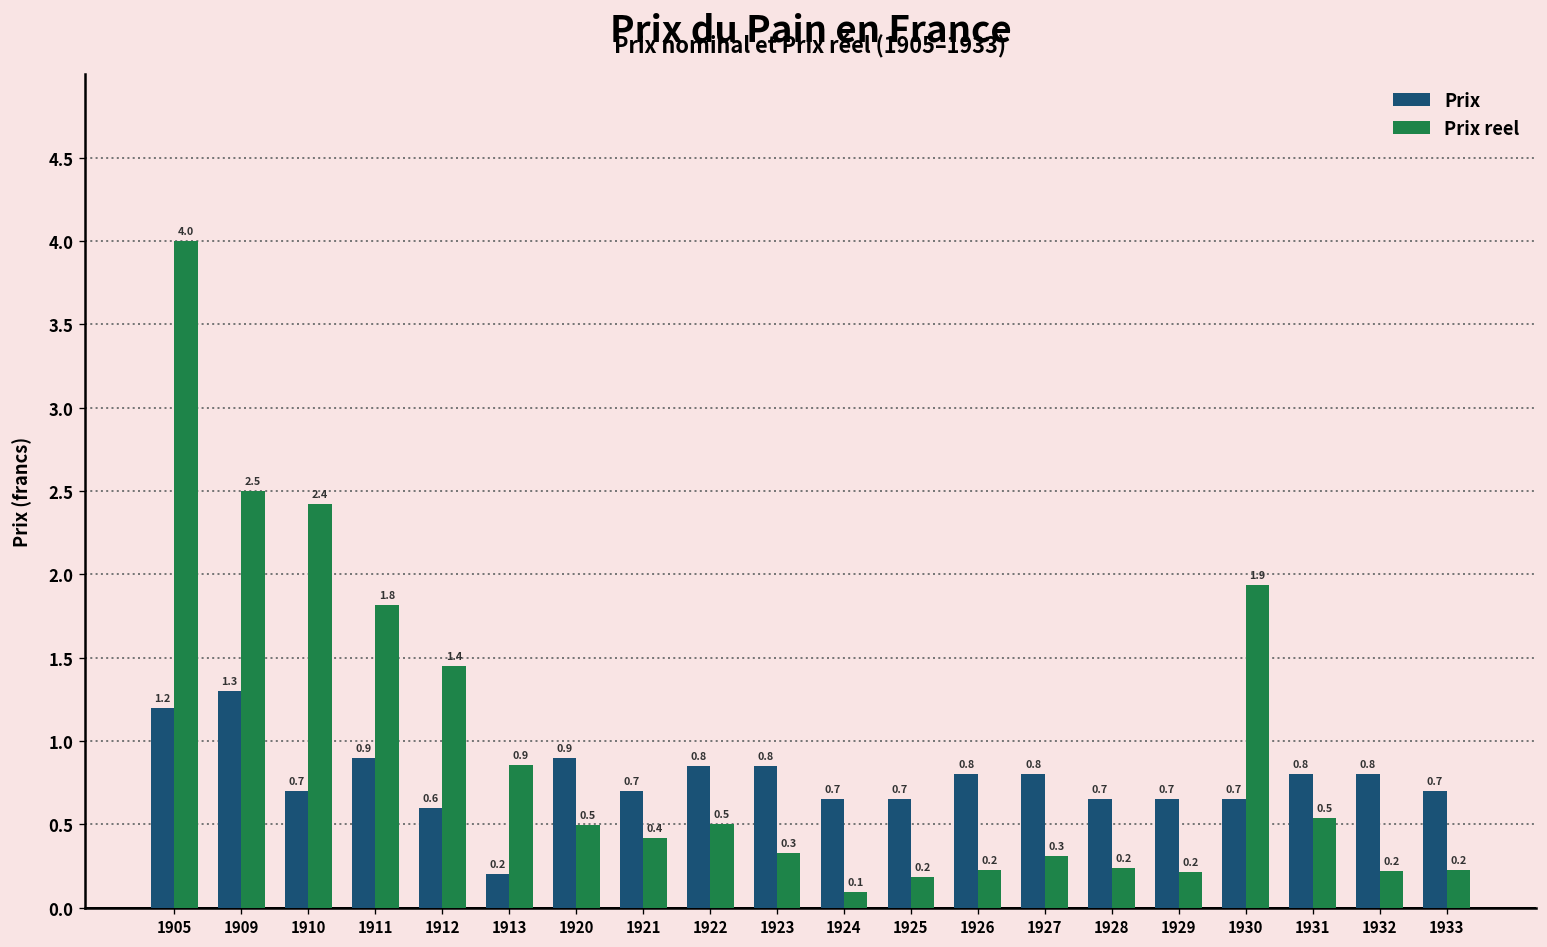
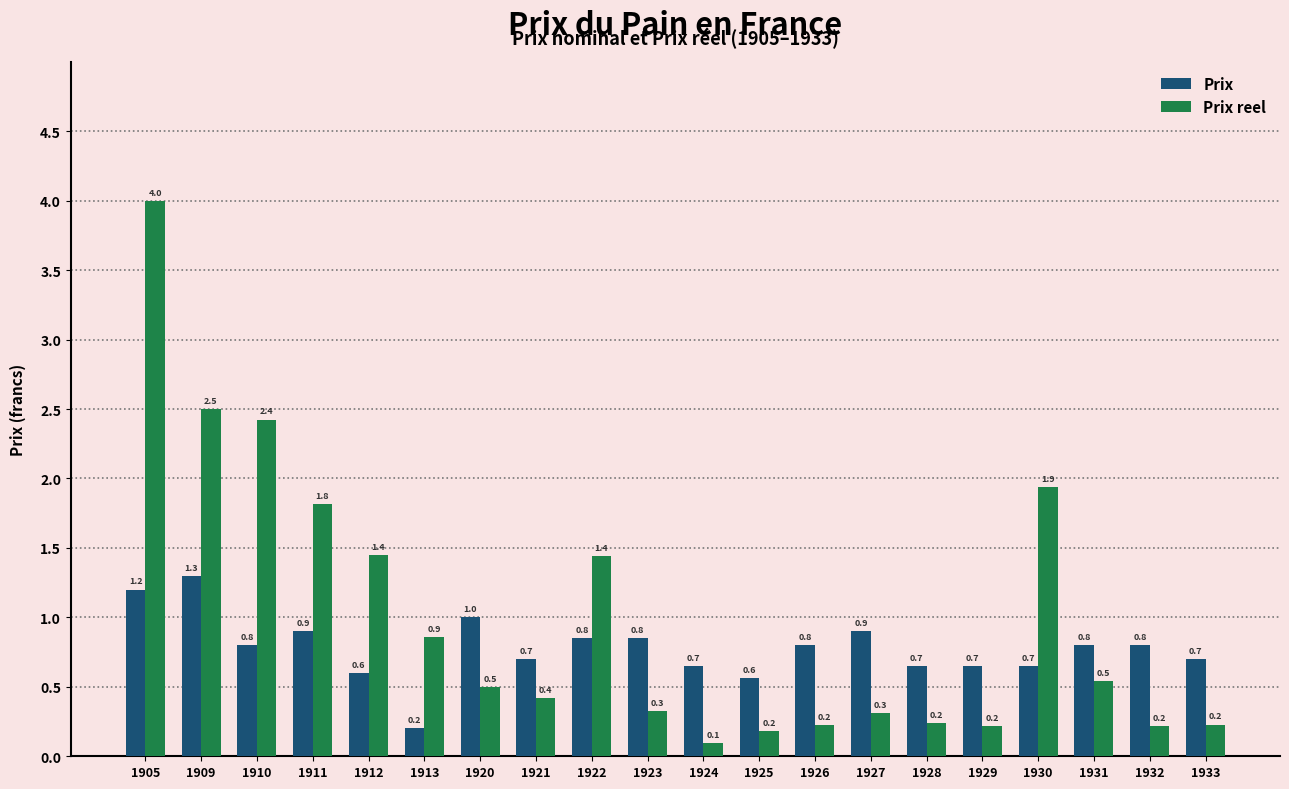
  {
    "Prix": {
      "1905": 1.2,
      "1909": 1.3,
-     "1910": 0.7,
+     "1910": 0.8,
      "1911": 0.9,
      "1912": 0.6,
      "1913": 0.2,
-     "1920": 0.9,
+     "1920": 1.0,
      "1921": 0.7,
      "1922": 0.8,
      "1923": 0.8,
      "1924": 0.7,
-     "1925": 0.7,
+     "1925": 0.6,
      "1926": 0.8,
-     "1927": 0.8,
+     "1927": 0.9,
      "1928": 0.7,
      "1929": 0.7,
      "1930": 0.7,
      "1931": 0.8,
      "1932": 0.8,
      "1933": 0.7
    },
    "Prix reel": {
      "1905": 4.0,
      "1909": 2.5,
      "1910": 2.4,
      "1911": 1.8,
      "1912": 1.4,
      "1913": 0.9,
      "1920": 0.5,
      "1921": 0.4,
-     "1922": 0.5,
+     "1922": 1.4,
      "1923": 0.3,
      "1924": 0.1,
      "1925": 0.2,
      "1926": 0.2,
      "1927": 0.3,
      "1928": 0.2,
      "1929": 0.2,
      "1930": 1.9,
      "1931": 0.5,
      "1932": 0.2,
      "1933": 0.2
    }
  }
